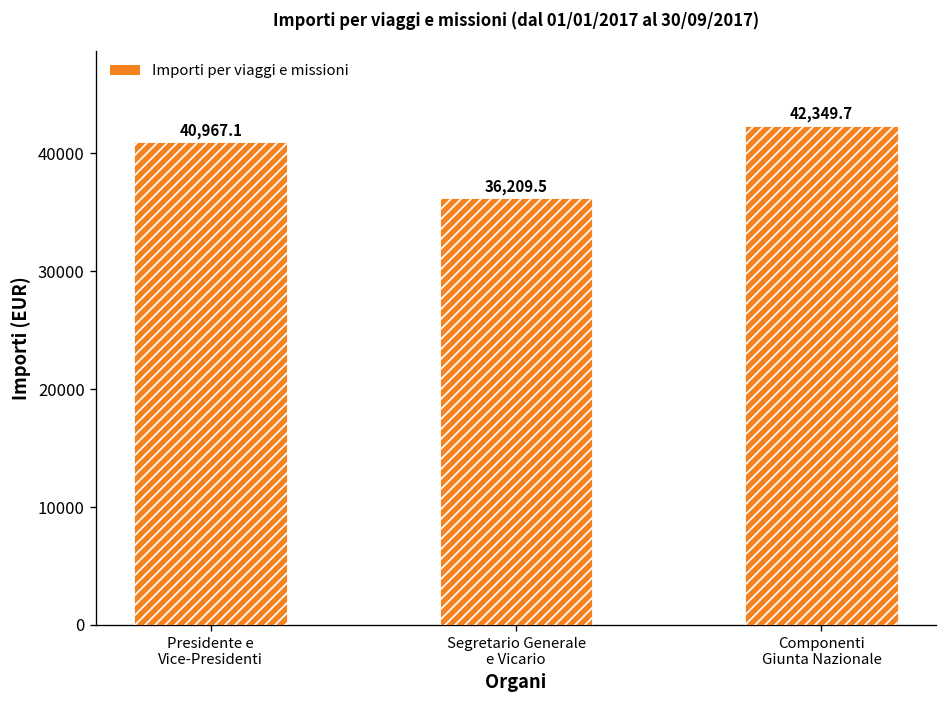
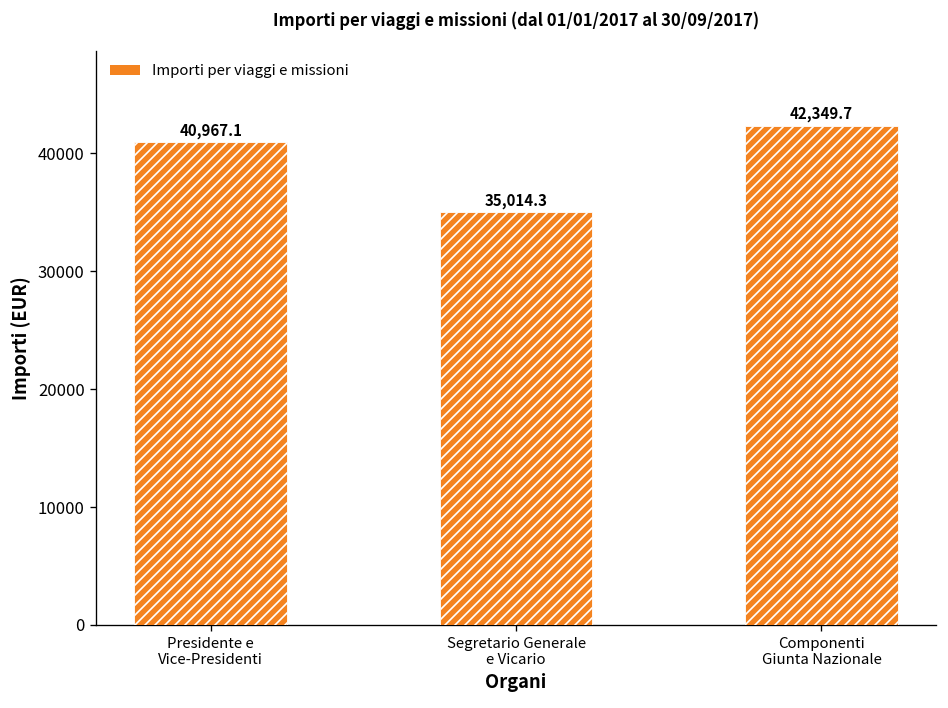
  {
    "Presidente e Vice-Presidenti": "40,967.1",
-   "Segretario Generale e Vicario": "36,209.5",
+   "Segretario Generale e Vicario": "35,014.3",
    "Componenti Giunta Nazionale": "42,349.7"
  }
